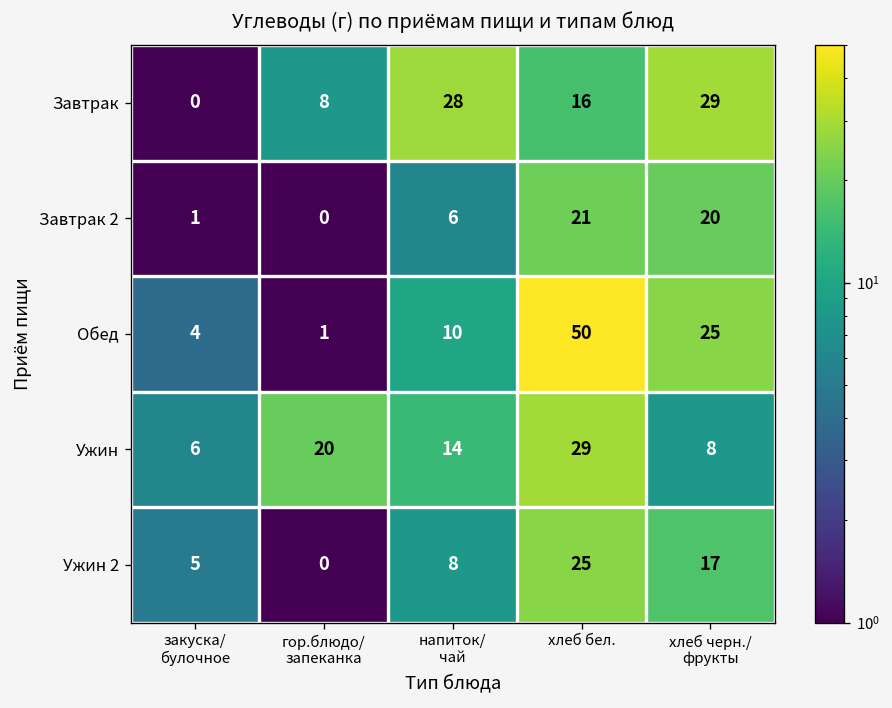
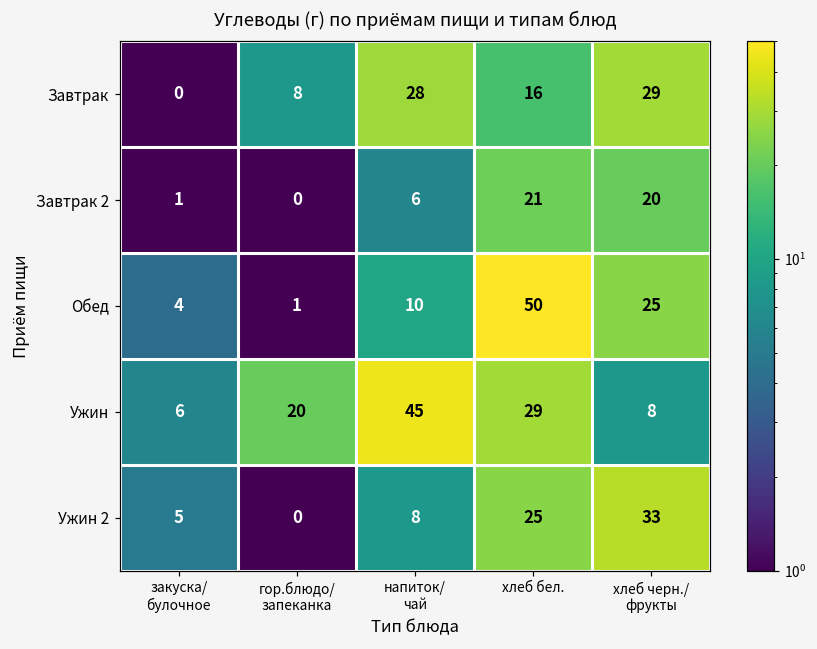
  {
    "Завтрак": {
      "закуска/ булочное": 0,
      "гор.блюдо/ запеканка": 8,
      "напиток/ чай": 28,
      "хлеб бел.": 16,
      "хлеб черн./ фрукты": 29
    },
    "Завтрак 2": {
      "закуска/ булочное": 1,
      "гор.блюдо/ запеканка": 0,
      "напиток/ чай": 6,
      "хлеб бел.": 21,
      "хлеб черн./ фрукты": 20
    },
    "Обед": {
      "закуска/ булочное": 4,
      "гор.блюдо/ запеканка": 1,
      "напиток/ чай": 10,
      "хлеб бел.": 50,
      "хлеб черн./ фрукты": 25
    },
    "Ужин": {
      "закуска/ булочное": 6,
      "гор.блюдо/ запеканка": 20,
-     "напиток/ чай": 14,
+     "напиток/ чай": 45,
      "хлеб бел.": 29,
      "хлеб черн./ фрукты": 8
    },
    "Ужин 2": {
      "закуска/ булочное": 5,
      "гор.блюдо/ запеканка": 0,
      "напиток/ чай": 8,
      "хлеб бел.": 25,
-     "хлеб черн./ фрукты": 17
+     "хлеб черн./ фрукты": 33
    }
  }
